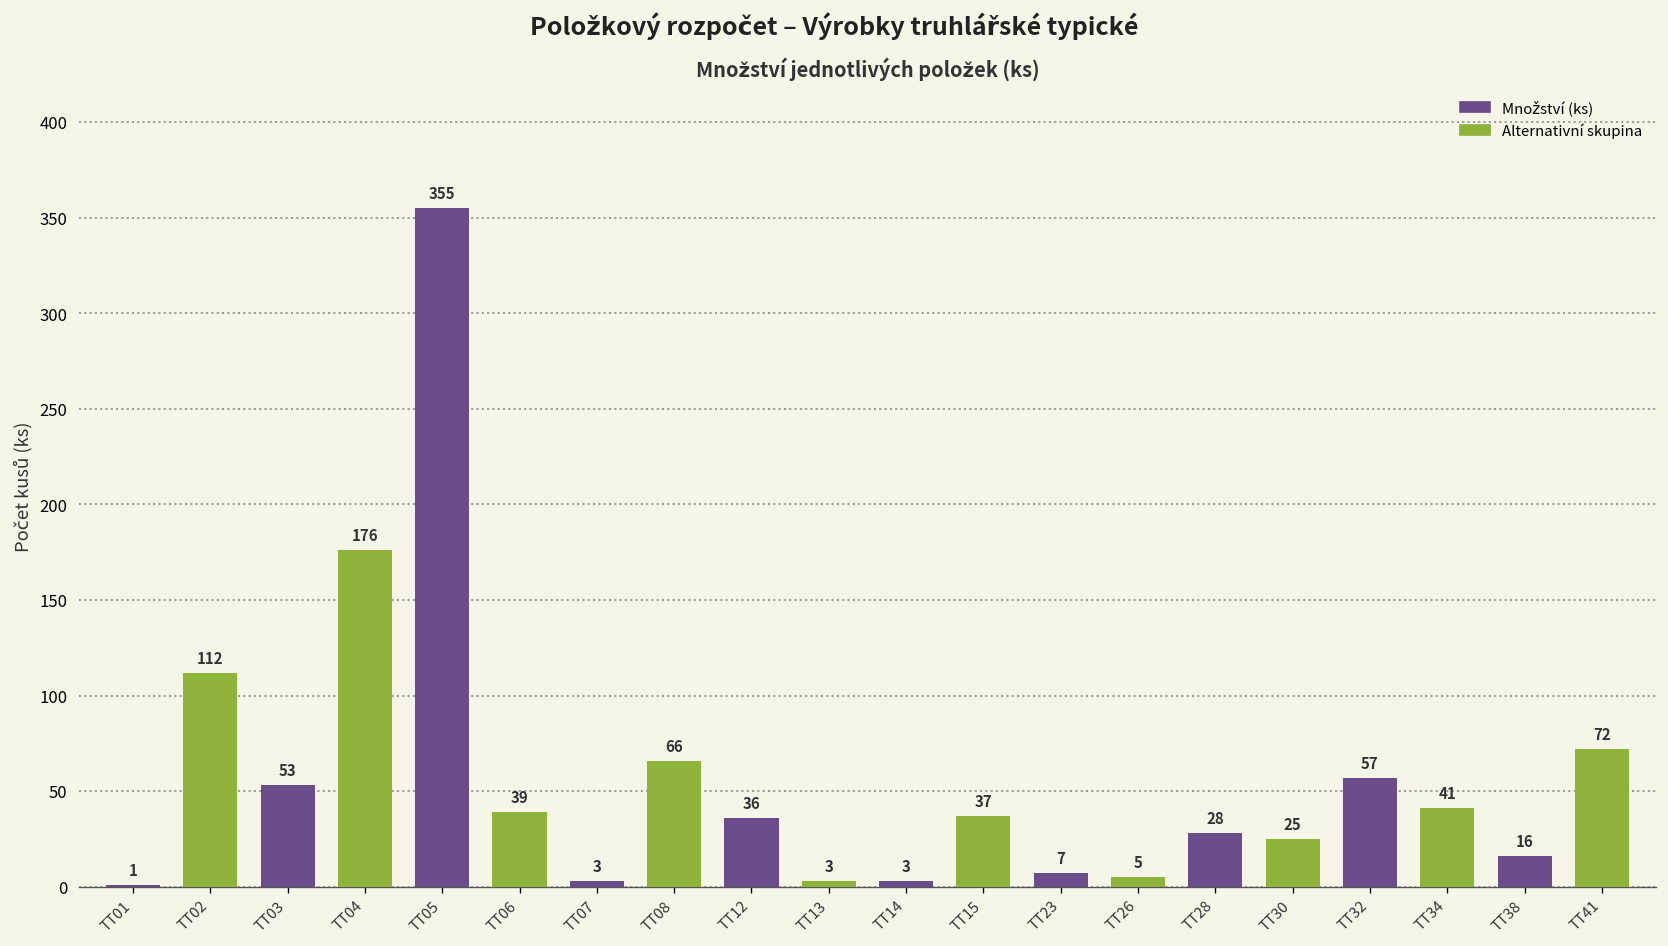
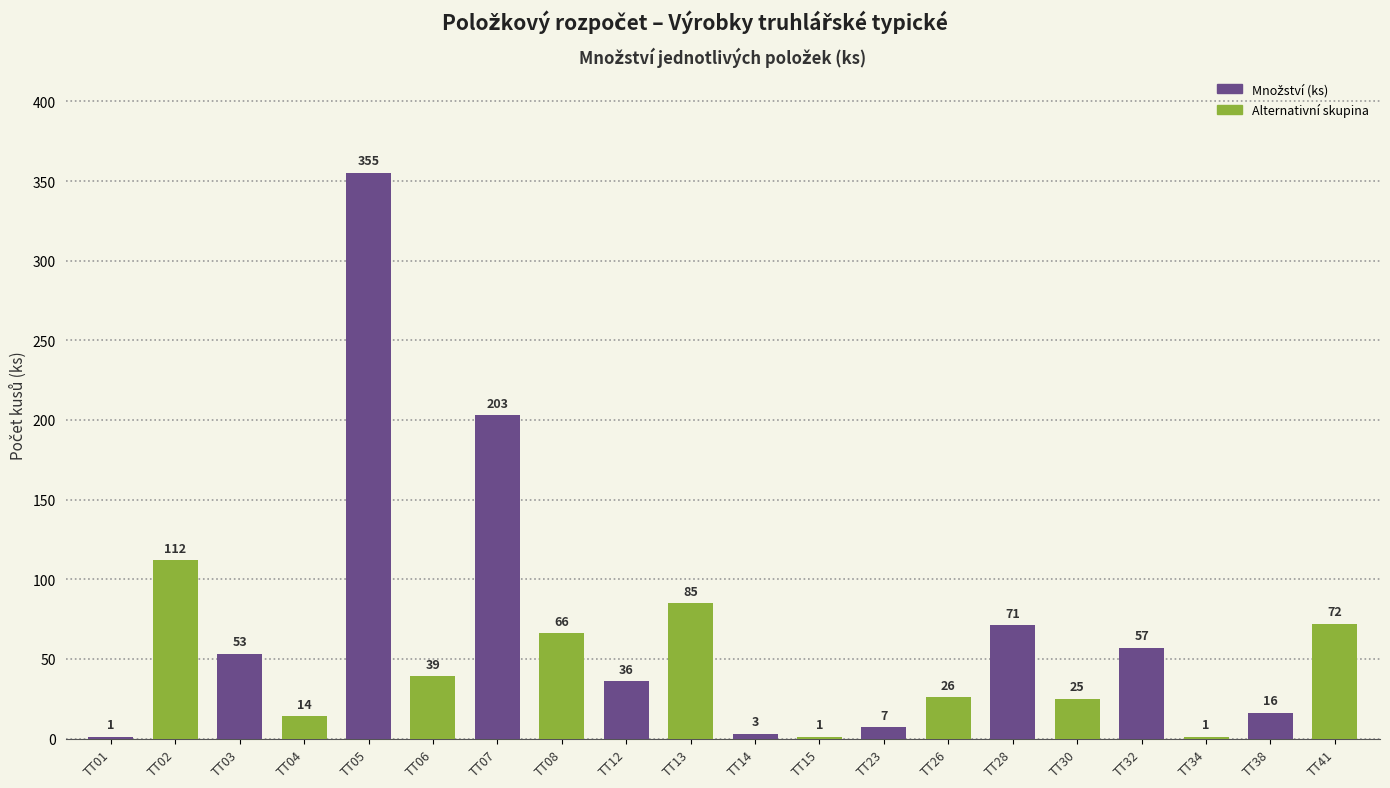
  {
    "TT01": 1,
    "TT02": 112,
    "TT03": 53,
-   "TT04": 176,
+   "TT04": 14,
    "TT05": 355,
    "TT06": 39,
-   "TT07": 3,
+   "TT07": 203,
    "TT08": 66,
    "TT12": 36,
-   "TT13": 3,
+   "TT13": 85,
    "TT14": 3,
-   "TT15": 37,
+   "TT15": 1,
    "TT23": 7,
-   "TT26": 5,
-   "TT28": 28,
+   "TT26": 26,
+   "TT28": 71,
    "TT30": 25,
    "TT32": 57,
-   "TT34": 41,
+   "TT34": 1,
    "TT38": 16,
    "TT41": 72
  }
